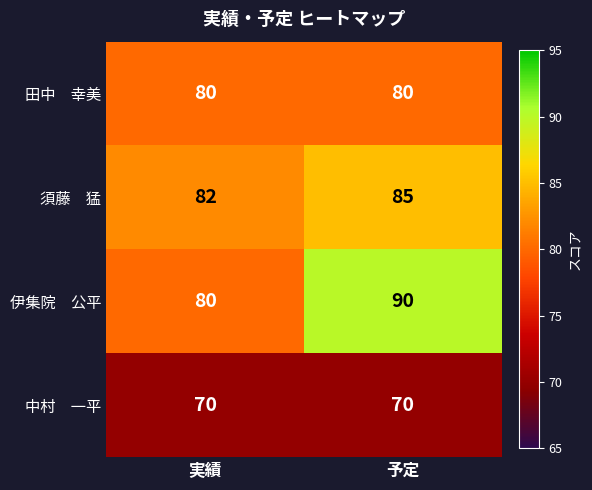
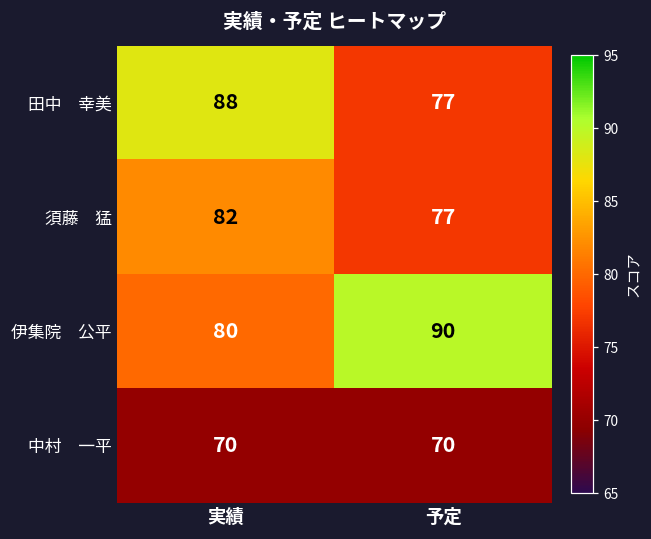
  {
    "田中 幸美": {
-     "実績": 80,
-     "予定": 80
+     "実績": 88,
+     "予定": 77
    },
    "須藤 猛": {
      "実績": 82,
-     "予定": 85
+     "予定": 77
    },
    "伊集院 公平": {
      "実績": 80,
      "予定": 90
    },
    "中村 一平": {
      "実績": 70,
      "予定": 70
    }
  }
